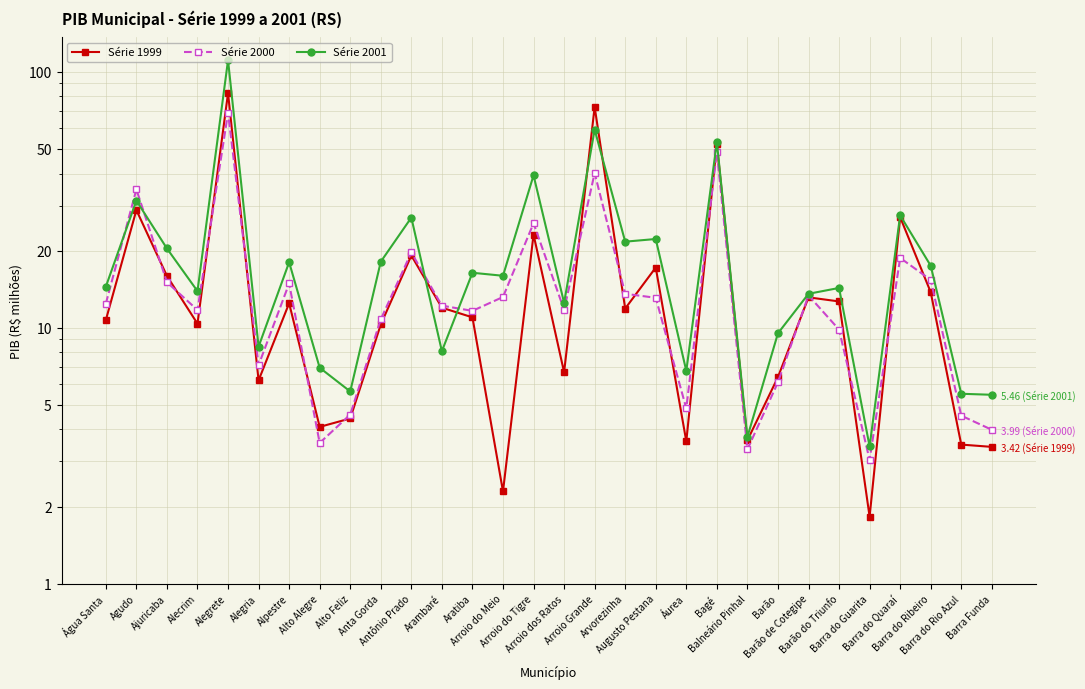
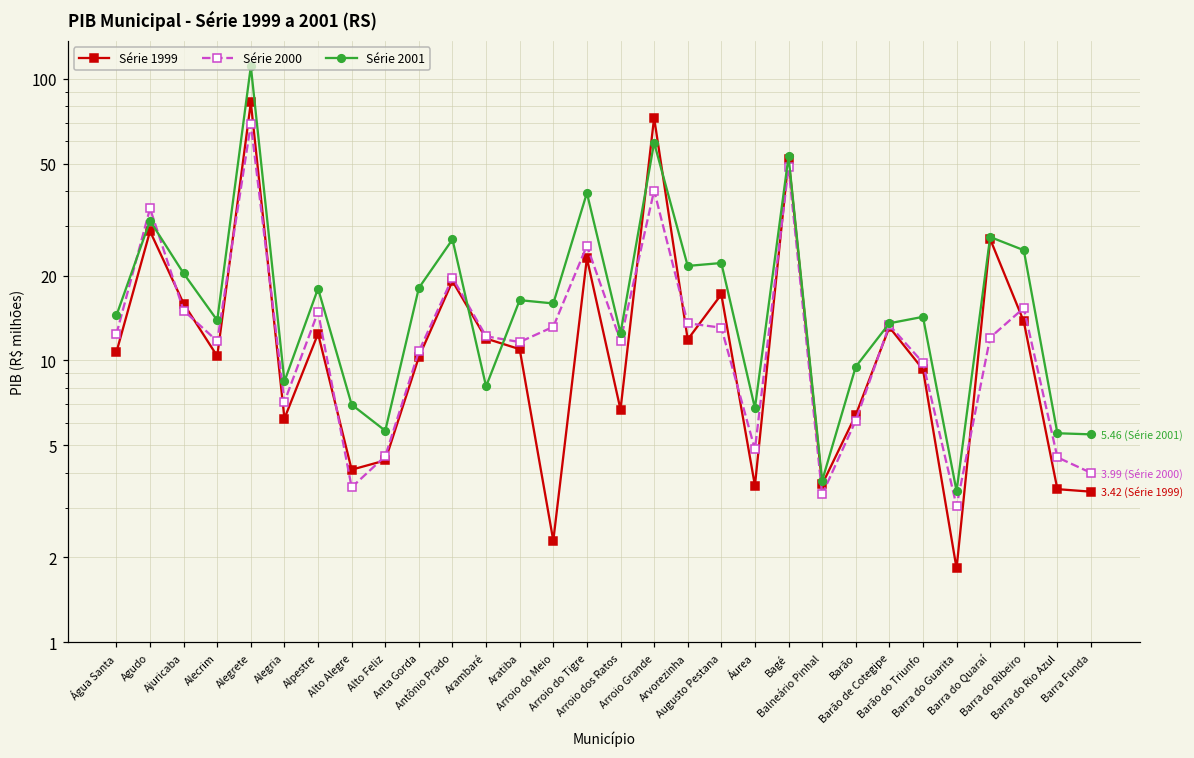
  {
    "Série 1999": {
      "Água Santa": 10.7,
      "Agudo": 29,
      "Ajuricaba": 16,
      "Alecrim": 10.4,
      "Alegrete": 83,
      "Alegria": 6.2,
      "Alpestre": 12,
      "Alto Alegre": 4.1,
      "Alto Feliz": 4.4,
      "Anta Gorda": 10.3,
      "Antônio Prado": 19,
      "Aratiba": 11.0,
      "Arroio do Meio": 2.3,
      "Arroio do Tigre": 23,
      "Arroio dos Ratos": 6.7,
      "Arroio Grande": 73,
      "Arvorezinha": 12,
      "Augusto Pestana": 17,
      "Áurea": 3.6,
      "Balneário Pinhal": 3.6,
      "Barão": 6.4,
-     "Barão do Triunfo": 13,
+     "Barão do Triunfo": 9.3,
      "Barra do Guarita": 1.8,
      "Barra do Ribeiro": 14,
      "Barra do Rio Azul": 3.5
    },
    "Série 2000": {
      "Água Santa": 12,
      "Agudo": 35,
      "Ajuricaba": 15,
      "Alecrim": 12,
      "Alegrete": 69,
      "Alegria": 7,
      "Alpestre": 15,
      "Alto Alegre": 3.5,
      "Alto Feliz": 4.6,
      "Anta Gorda": 11,
      "Antônio Prado": 20,
      "Aratiba": 12,
      "Arroio do Meio": 13,
      "Arroio do Tigre": 26,
      "Arroio dos Ratos": 12,
      "Arroio Grande": 40,
      "Arvorezinha": 14,
      "Augusto Pestana": 13,
      "Áurea": 4.8,
      "Bagé": 49,
      "Balneário Pinhal": 3.3,
      "Barão": 6,
      "Barão do Triunfo": 10,
      "Barra do Guarita": 3,
-     "Barra do Quaraí": 19,
+     "Barra do Quaraí": 12,
      "Barra do Ribeiro": 15,
      "Barra do Rio Azul": 4.5
    },
    "Série 2001": {
      "Água Santa": 14,
      "Agudo": 31,
      "Ajuricaba": 20,
      "Alecrim": 14,
      "Alegria": 8.4,
      "Alpestre": 18,
      "Alto Alegre": 7,
      "Alto Feliz": 5.6,
      "Anta Gorda": 18,
      "Antônio Prado": 27,
      "Arambaré": 8,
      "Aratiba": 16,
      "Arroio do Meio": 16,
      "Arroio do Tigre": 39,
      "Arroio dos Ratos": 13,
      "Arroio Grande": 59,
      "Arvorezinha": 22,
      "Augusto Pestana": 22,
      "Áurea": 6.8,
      "Balneário Pinhal": 3.7,
      "Barão": 9.5,
      "Barão do Triunfo": 14,
      "Barra do Guarita": 3.4,
-     "Barra do Ribeiro": 17,
+     "Barra do Ribeiro": 25,
      "Barra do Rio Azul": 5.5
    }
  }
